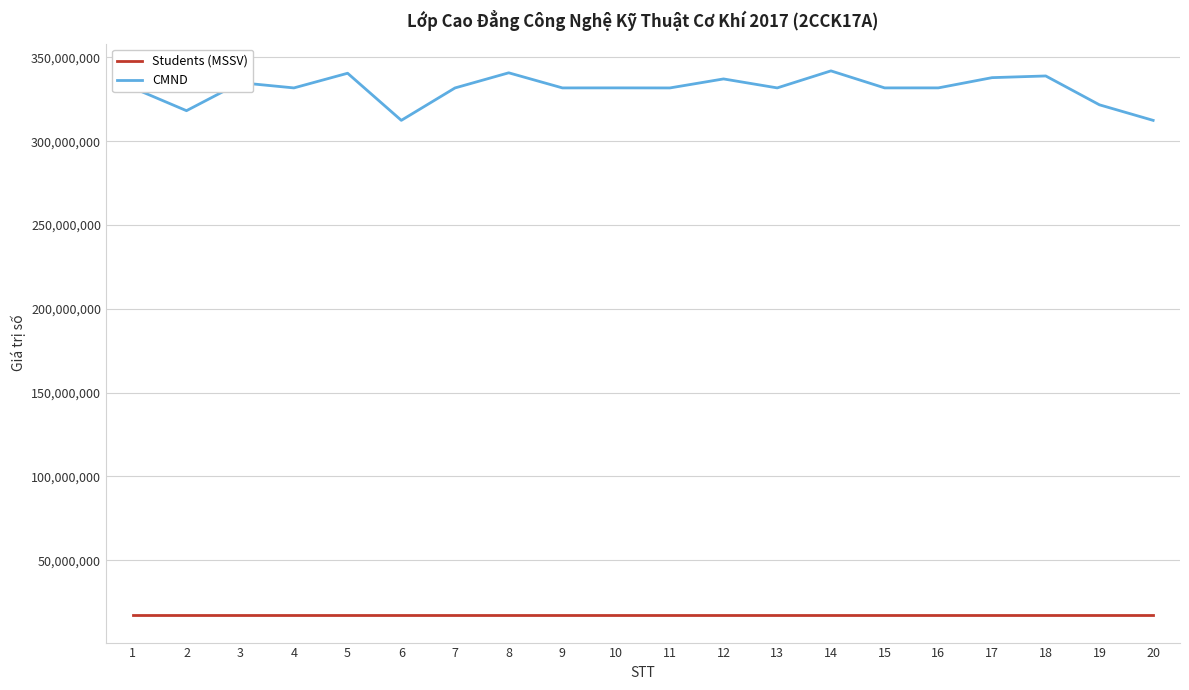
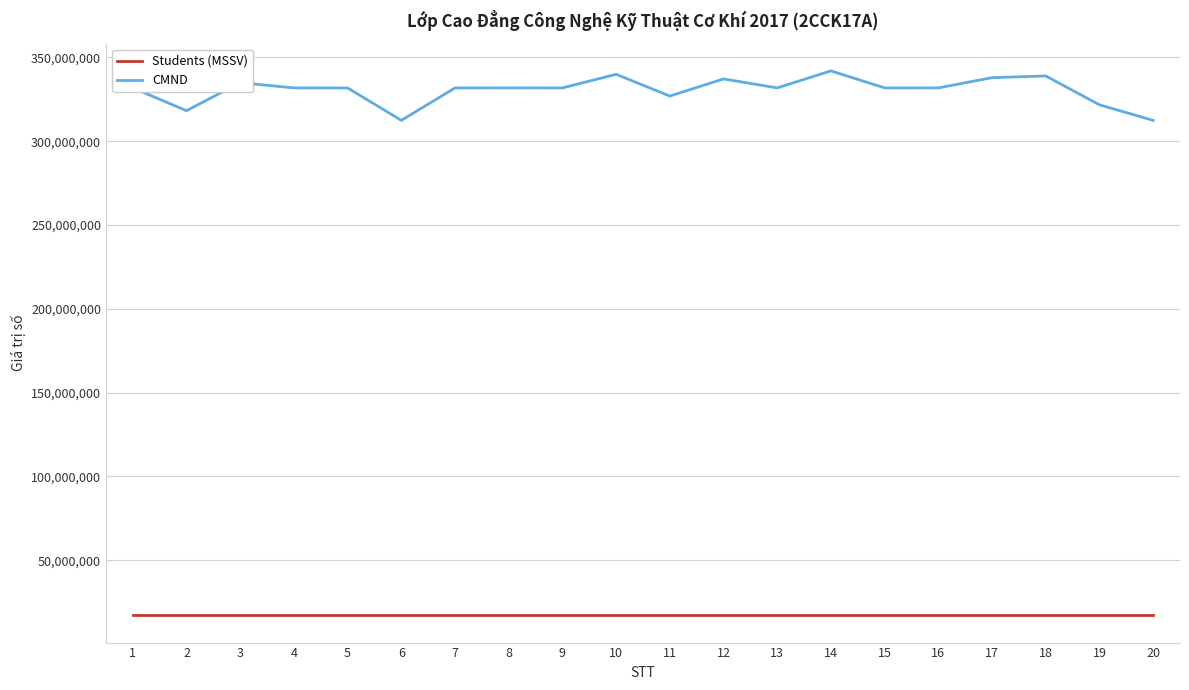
  {
    "Students (MSSV)": {
      "1": "17,000,000",
      "2": "17,000,000",
      "3": "17,000,000",
      "4": "17,000,000",
      "5": "17,000,000",
      "6": "17,000,000",
      "7": "17,000,000",
      "8": "17,000,000",
      "9": "17,000,000",
      "10": "17,000,000",
      "11": "17,000,000",
      "12": "17,000,000",
      "13": "17,000,000",
      "14": "17,000,000",
      "15": "17,000,000",
      "16": "17,000,000",
      "17": "17,000,000",
      "18": "17,000,000",
      "19": "17,000,000",
      "20": "17,000,000"
    },
    "CMND": {
      "2": "318,000,000",
      "4": "332,000,000",
-     "5": "341,000,000",
+     "5": "332,000,000",
      "6": "312,000,000",
      "7": "332,000,000",
-     "8": "341,000,000",
+     "8": "332,000,000",
      "9": "332,000,000",
-     "10": "332,000,000",
-     "11": "332,000,000",
+     "10": "340,000,000",
+     "11": "327,000,000",
      "12": "337,000,000",
      "13": "332,000,000",
      "14": "342,000,000",
      "15": "332,000,000",
      "16": "332,000,000",
      "17": "338,000,000",
      "18": "339,000,000",
      "19": "322,000,000",
      "20": "312,000,000"
    }
  }
